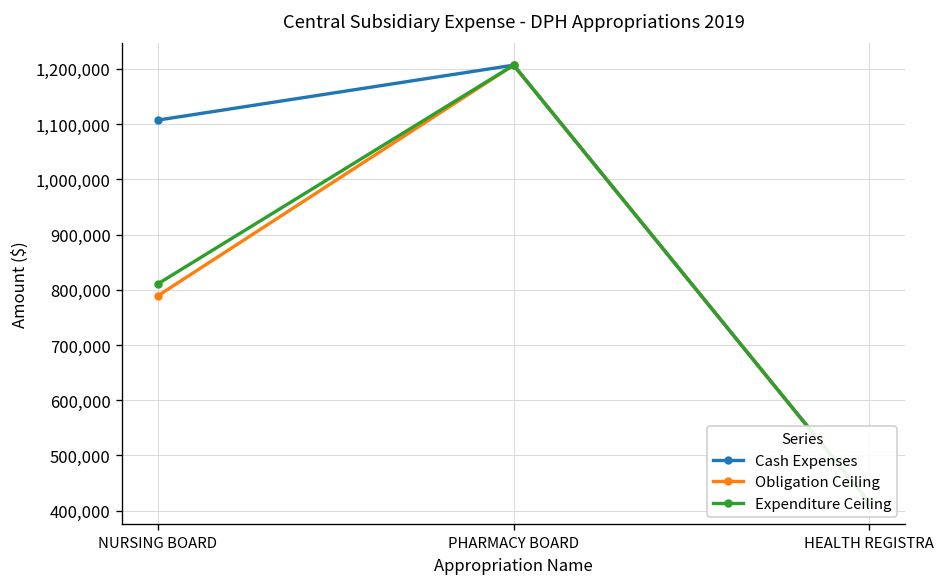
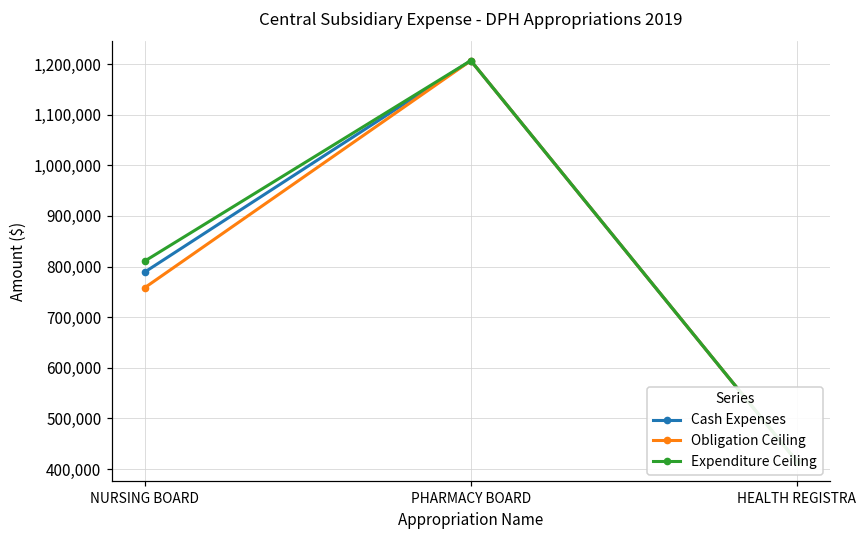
  {
    "Cash Expenses": {
-     "NURSING BOARD": "1,110,000"
+     "NURSING BOARD": "790,000"
    },
    "Obligation Ceiling": {
-     "NURSING BOARD": "790,000"
+     "NURSING BOARD": "760,000"
    },
    "Expenditure Ceiling": {
      "NURSING BOARD": "810,000"
    }
  }
